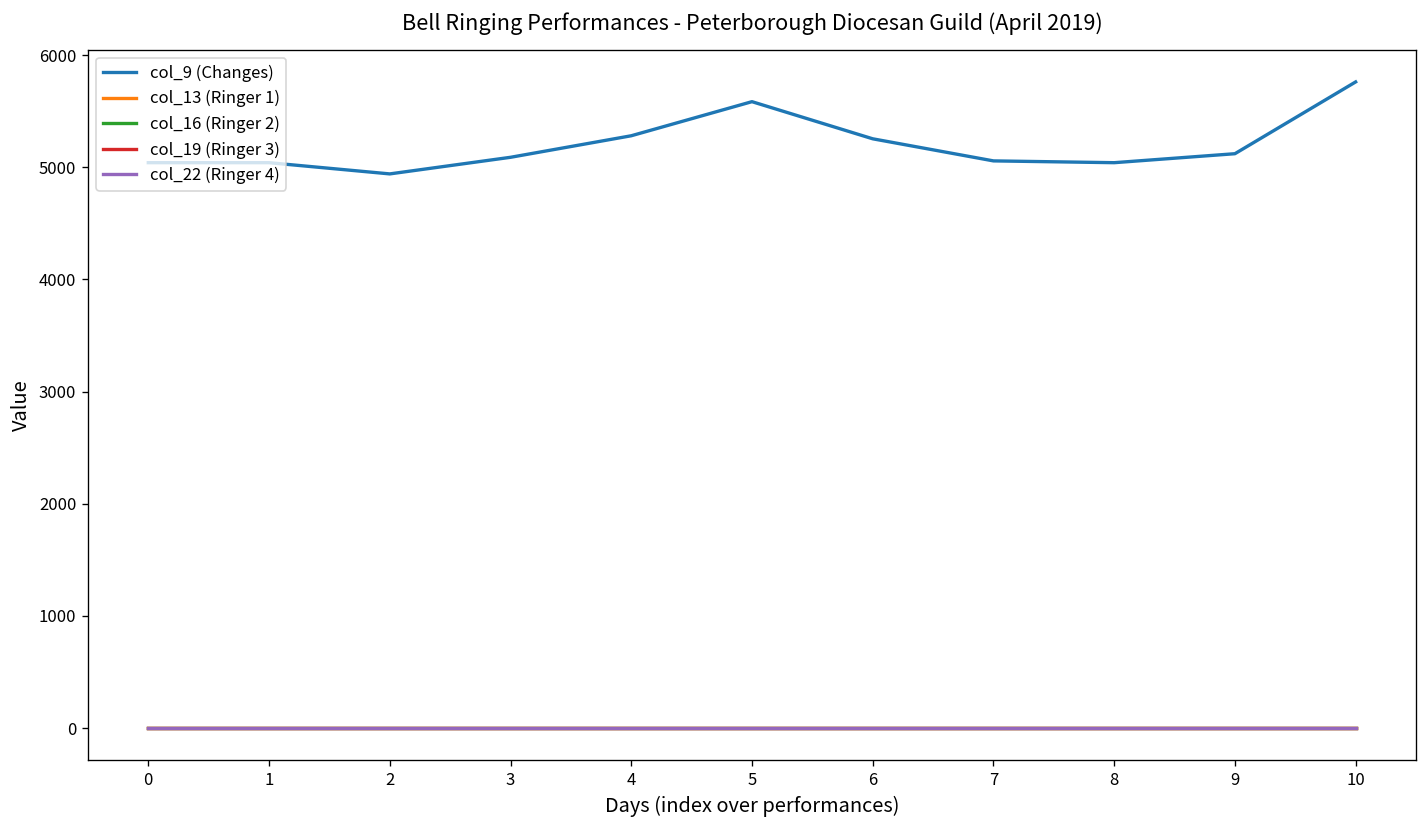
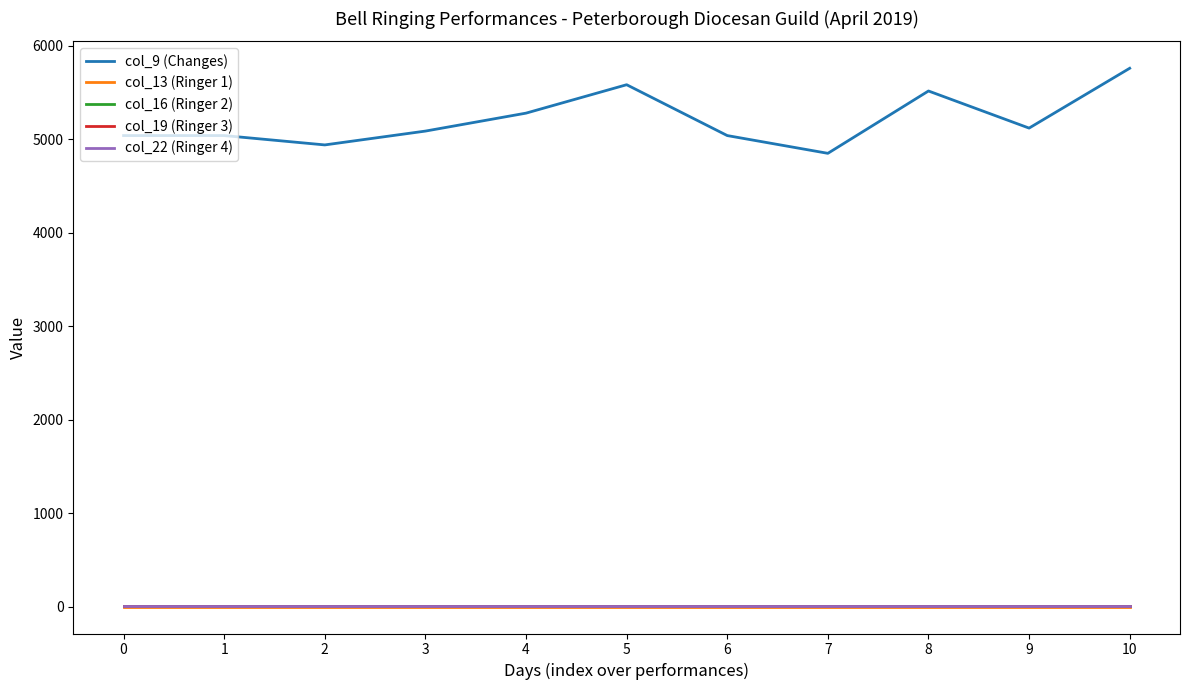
  {
    "col_9 (Changes)": {
      "2": 4900,
      "3": 5100,
      "4": 5300,
      "5": 5600,
-     "6": 5300,
-     "7": 5100,
-     "8": 5000,
+     "6": 5000,
+     "7": 4900,
+     "8": 5500,
      "9": 5100,
      "10": 5800
    }
  }
